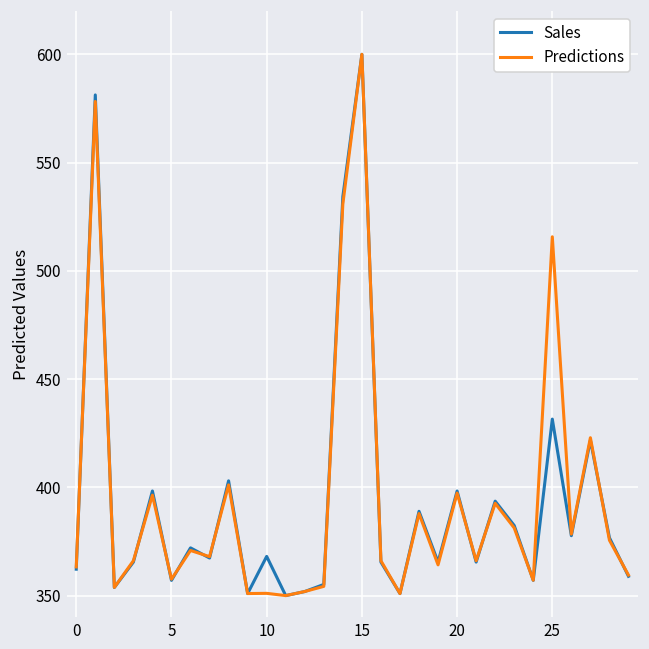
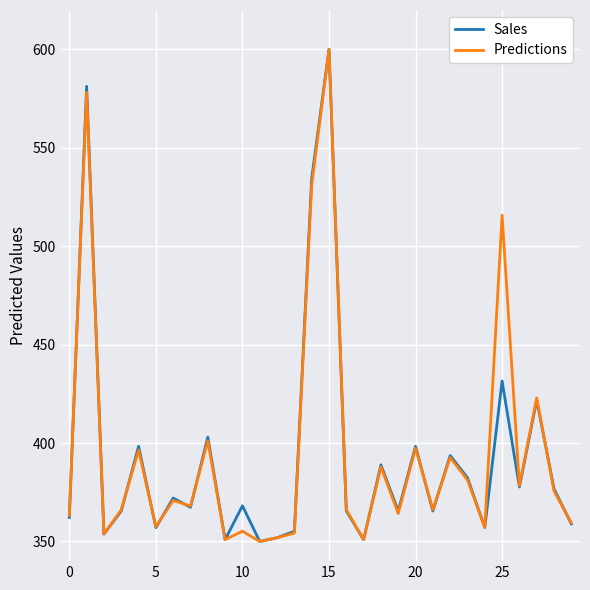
  {
    "Sales": {
      "10": 368,
      "25": 432
    },
    "Predictions": {
-     "10": 351,
+     "10": 355,
      "25": 516
    }
  }
